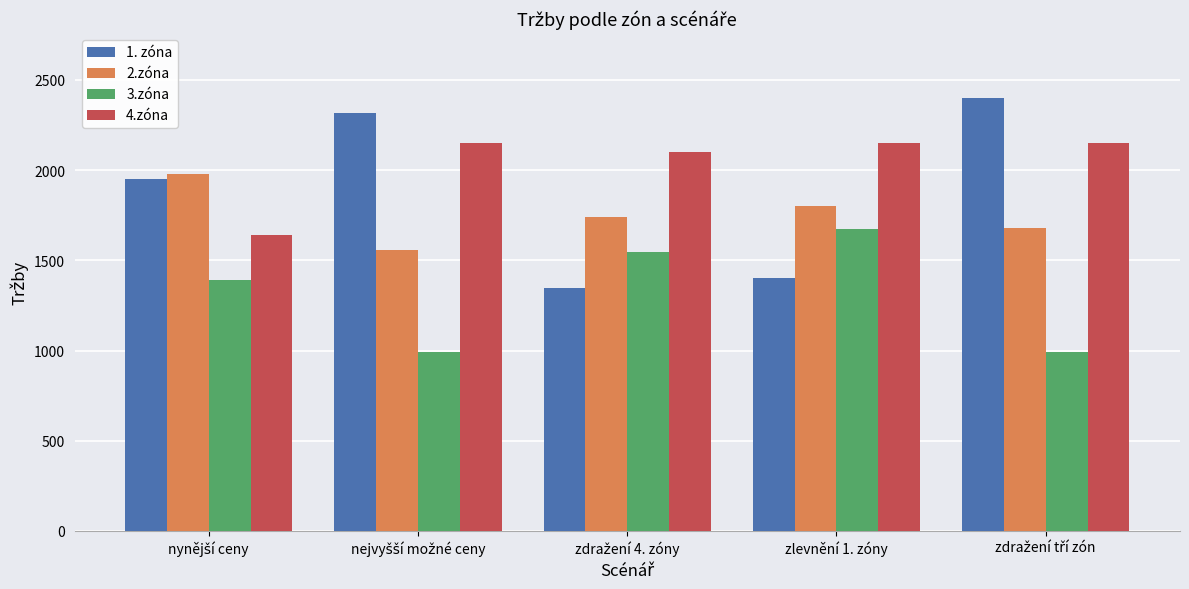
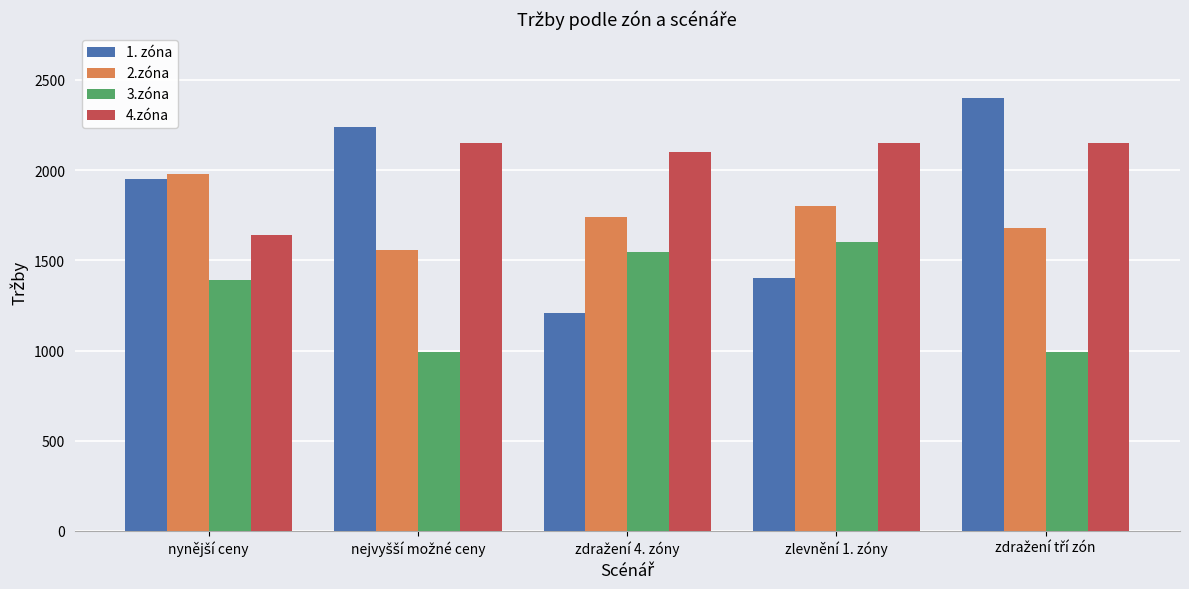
  {
    "1. zóna": {
      "nynější ceny": 1950,
-     "nejvyšší možné ceny": 2320,
-     "zdražení 4. zóny": 1350,
+     "nejvyšší možné ceny": 2240,
+     "zdražení 4. zóny": 1210,
      "zlevnění 1. zóny": 1410,
      "zdražení tří zón": 2400
    },
    "3.zóna": {
      "nynější ceny": 1390,
      "nejvyšší možné ceny": 990,
      "zdražení 4. zóny": 1550,
-     "zlevnění 1. zóny": 1680,
+     "zlevnění 1. zóny": 1600,
      "zdražení tří zón": 990
    }
  }
